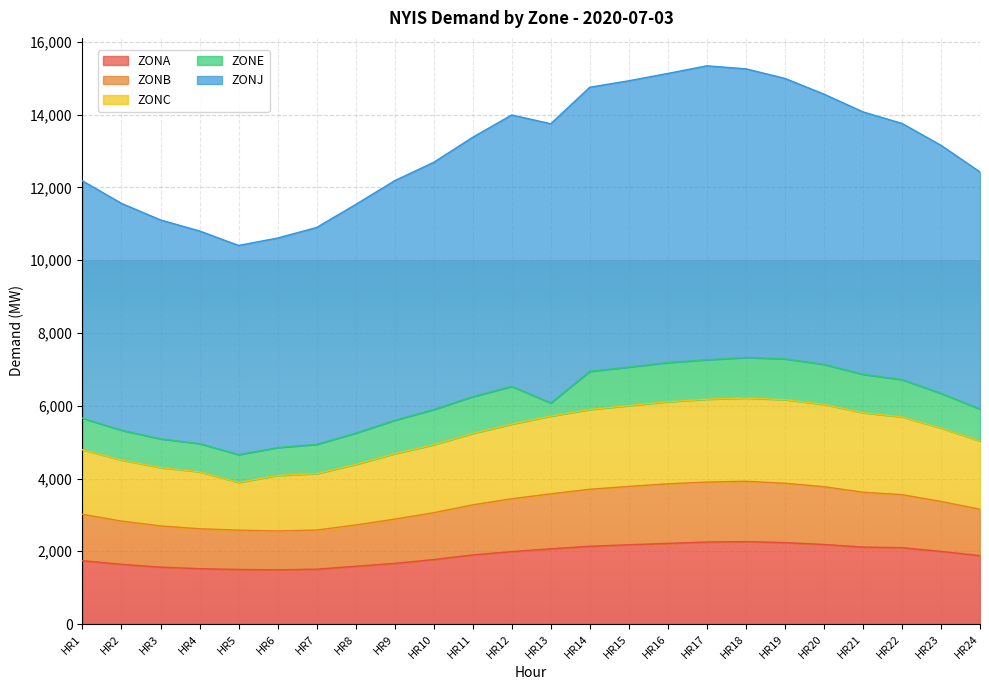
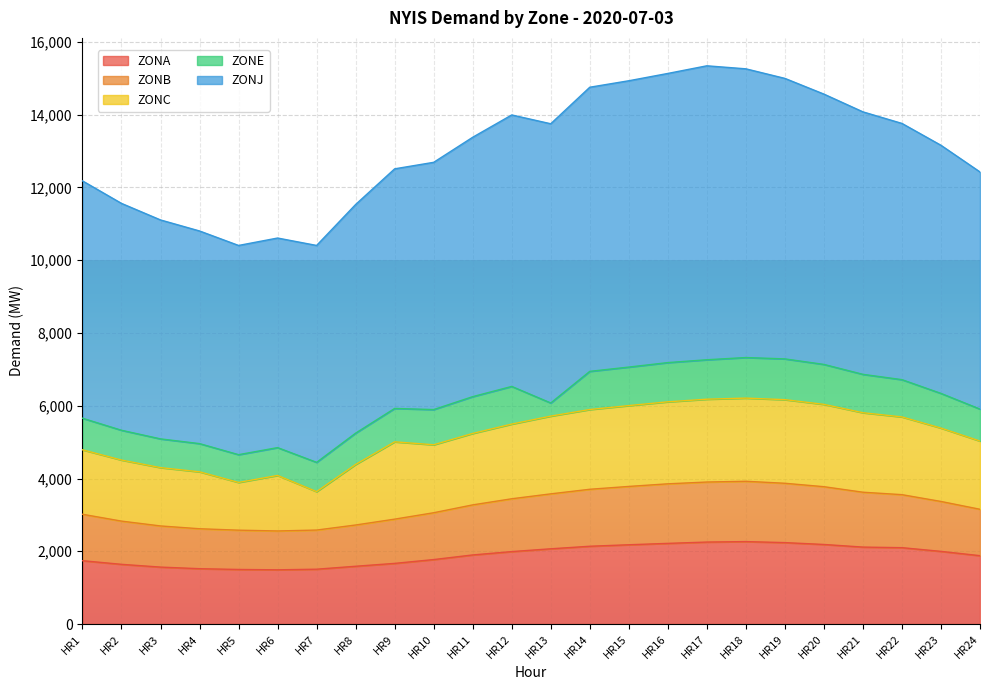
  {
    "ZONC": {
      "HR1": "1,800",
      "HR2": "1,700",
      "HR3": "1,600",
      "HR4": "1,600",
      "HR5": "1,300",
      "HR6": "1,500",
-     "HR7": "1,600",
+     "HR7": "1,100",
      "HR8": "1,700",
-     "HR9": "1,800",
+     "HR9": "2,100",
      "HR10": "1,900",
      "HR11": "2,000",
      "HR12": "2,100",
      "HR13": "2,100",
      "HR14": "2,200",
      "HR15": "2,200",
      "HR16": "2,300",
      "HR17": "2,300",
      "HR18": "2,300",
      "HR19": "2,300",
      "HR20": "2,300",
      "HR21": "2,200",
      "HR22": "2,100",
      "HR23": "2,000",
      "HR24": "1,900"
    },
    "ZONE": {
      "HR1": "900",
      "HR2": "800",
      "HR3": "800",
      "HR4": "800",
      "HR5": "800",
      "HR6": "800",
      "HR7": "800",
      "HR8": "900",
      "HR9": "900",
      "HR10": "1,000",
      "HR11": "1,000",
      "HR12": "1,000",
      "HR13": "400",
      "HR14": "1,000",
      "HR15": "1,100",
      "HR16": "1,100",
      "HR17": "1,100",
      "HR18": "1,100",
      "HR19": "1,100",
      "HR20": "1,100",
      "HR21": "1,100",
      "HR22": "1,000",
      "HR23": "1,000",
      "HR24": "900"
    },
    "ZONJ": {
      "HR1": "6,500",
      "HR2": "6,200",
      "HR3": "6,000",
      "HR4": "5,800",
      "HR5": "5,800",
      "HR6": "5,800",
      "HR7": "6,000",
      "HR8": "6,300",
      "HR9": "6,600",
      "HR10": "6,800",
      "HR11": "7,100",
      "HR12": "7,500",
      "HR13": "7,700",
      "HR14": "7,800",
      "HR15": "7,900",
      "HR16": "7,900",
      "HR17": "8,100",
      "HR18": "7,900",
      "HR19": "7,700",
      "HR20": "7,400",
      "HR21": "7,200",
      "HR22": "7,000",
      "HR23": "6,800",
      "HR24": "6,500"
    }
  }
